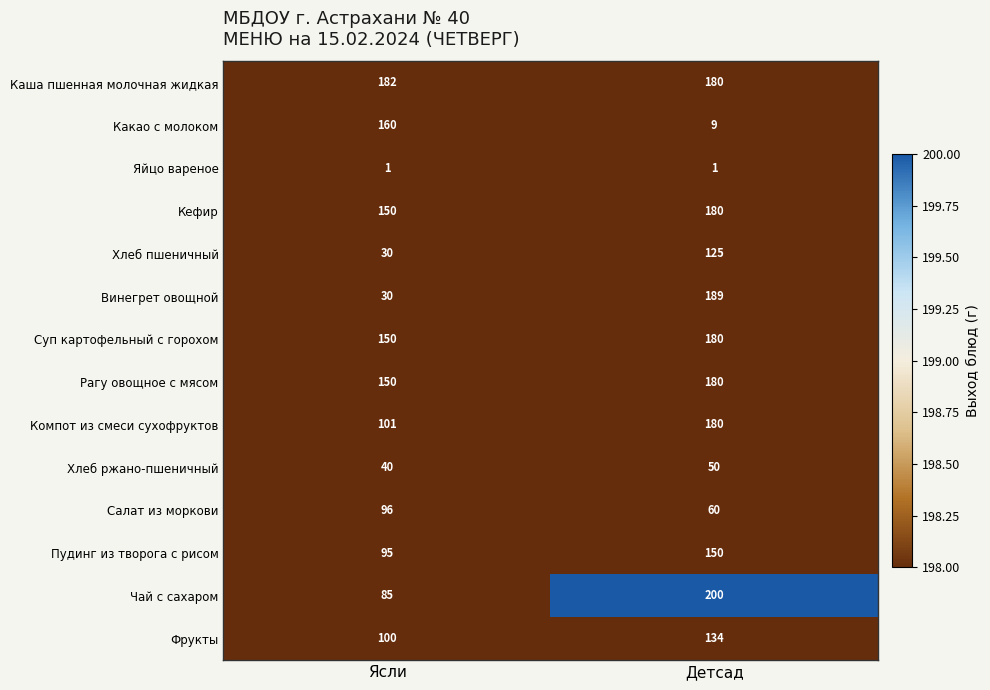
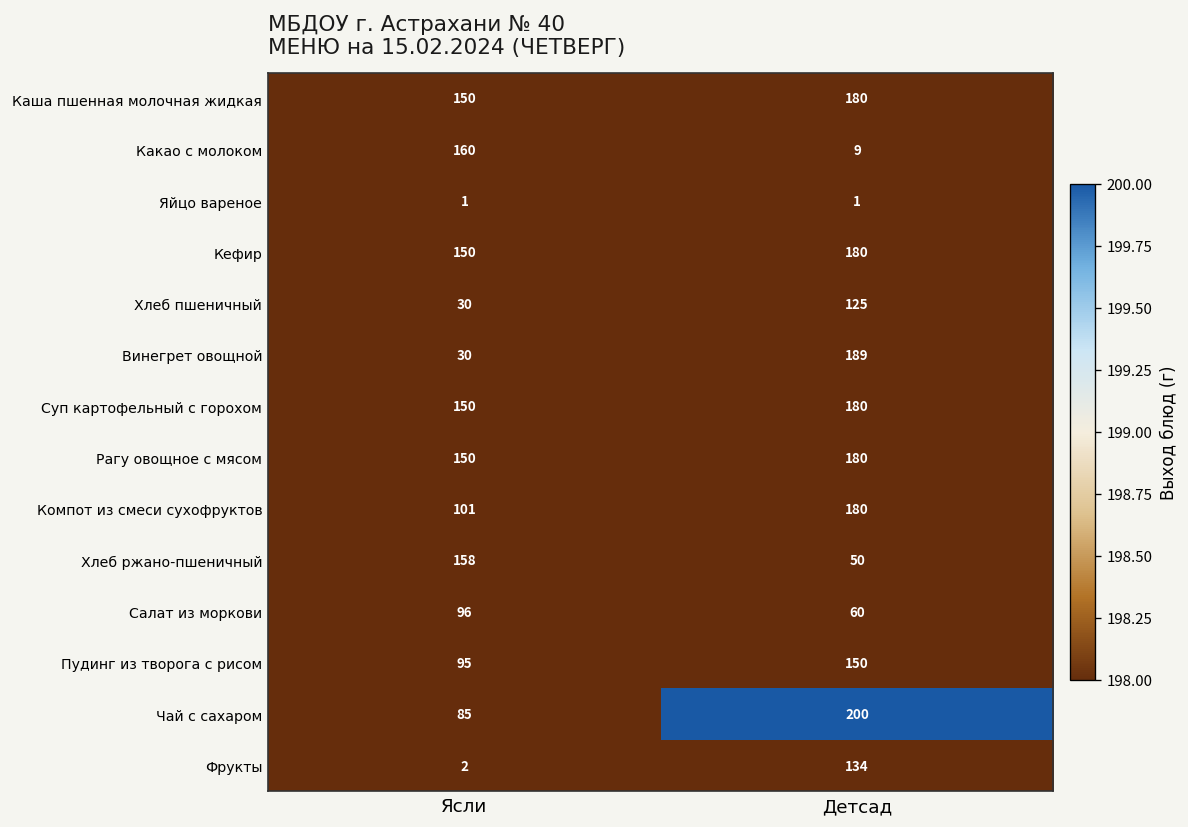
  {
    "Каша пшенная молочная жидкая": {
-     "Ясли": 182,
+     "Ясли": 150,
      "Детсад": 180
    },
    "Какао с молоком": {
      "Ясли": 160,
      "Детсад": 9
    },
    "Яйцо вареное": {
      "Ясли": 1,
      "Детсад": 1
    },
    "Кефир": {
      "Ясли": 150,
      "Детсад": 180
    },
    "Хлеб пшеничный": {
      "Ясли": 30,
      "Детсад": 125
    },
    "Винегрет овощной": {
      "Ясли": 30,
      "Детсад": 189
    },
    "Суп картофельный с горохом": {
      "Ясли": 150,
      "Детсад": 180
    },
    "Рагу овощное с мясом": {
      "Ясли": 150,
      "Детсад": 180
    },
    "Компот из смеси сухофруктов": {
      "Ясли": 101,
      "Детсад": 180
    },
    "Хлеб ржано-пшеничный": {
-     "Ясли": 40,
+     "Ясли": 158,
      "Детсад": 50
    },
    "Салат из моркови": {
      "Ясли": 96,
      "Детсад": 60
    },
    "Пудинг из творога с рисом": {
      "Ясли": 95,
      "Детсад": 150
    },
    "Чай с сахаром": {
      "Ясли": 85,
      "Детсад": 200
    },
    "Фрукты": {
-     "Ясли": 100,
+     "Ясли": 2,
      "Детсад": 134
    }
  }
